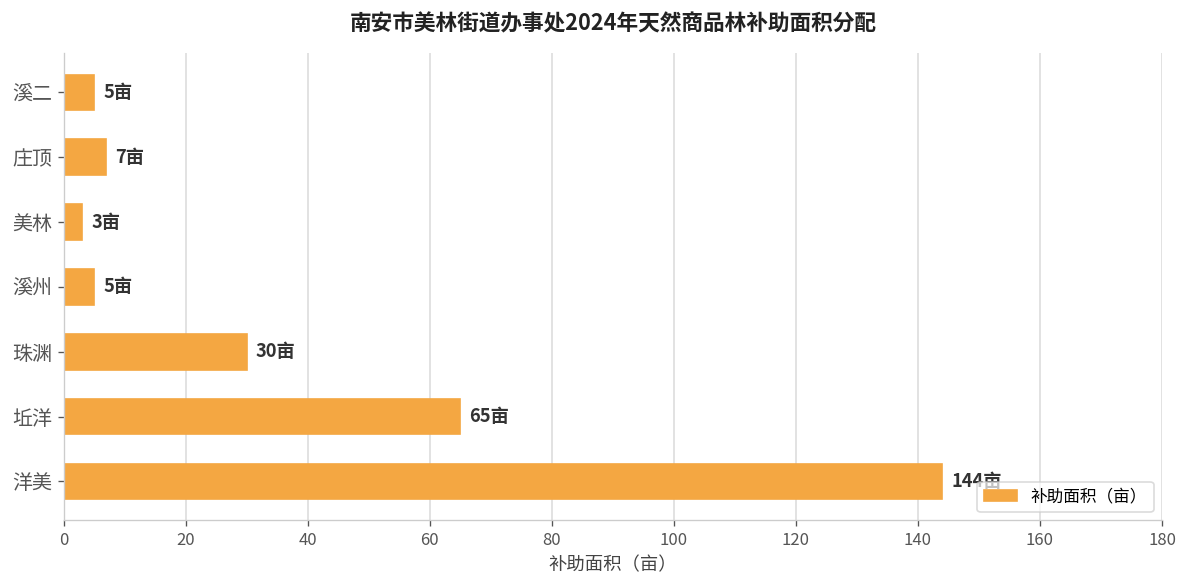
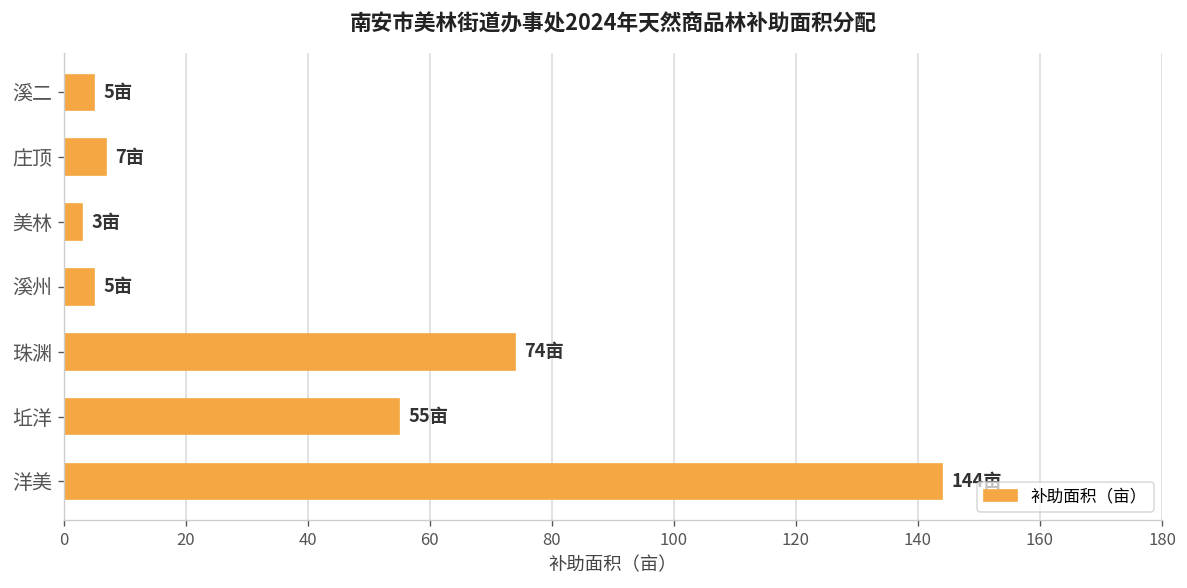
  {
    "溪二": "5亩",
    "庄顶": "7亩",
    "美林": "3亩",
    "溪州": "5亩",
-   "珠渊": "30亩",
-   "坵洋": "65亩"
+   "珠渊": "74亩",
+   "坵洋": "55亩"
  }
